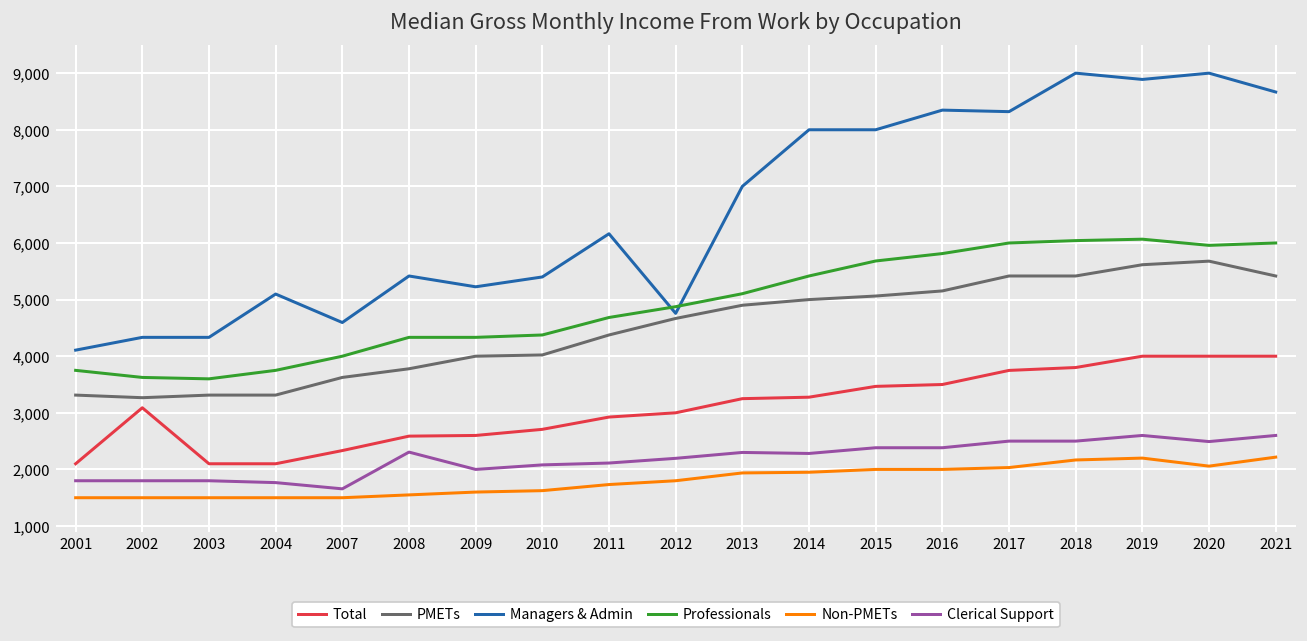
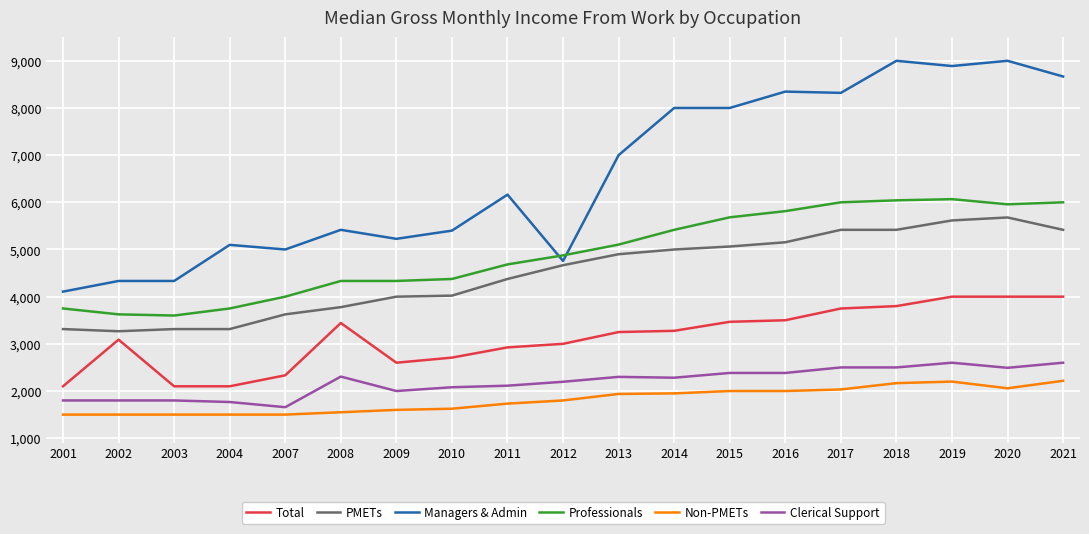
  {
    "Total": {
      "2001": "2,100",
      "2002": "3,100",
      "2003": "2,100",
      "2004": "2,100",
      "2007": "2,300",
-     "2008": "2,600",
+     "2008": "3,400",
      "2009": "2,600",
      "2010": "2,700",
      "2011": "2,900",
      "2012": "3,000",
      "2013": "3,300",
      "2014": "3,300",
      "2015": "3,500",
      "2016": "3,500",
      "2017": "3,700",
      "2018": "3,800",
      "2019": "4,000",
      "2020": "4,000",
      "2021": "4,000"
    },
    "PMETs": {
      "2001": "3,300",
      "2002": "3,300",
      "2003": "3,300",
      "2004": "3,300",
      "2007": "3,600",
      "2008": "3,800",
      "2009": "4,000",
      "2010": "4,000",
      "2011": "4,400",
      "2012": "4,700",
      "2013": "4,900",
      "2014": "5,000",
      "2015": "5,100",
      "2016": "5,200",
      "2017": "5,400",
      "2018": "5,400",
      "2019": "5,600",
      "2020": "5,700",
      "2021": "5,400"
    },
    "Managers & Admin": {
      "2001": "4,100",
      "2002": "4,300",
      "2003": "4,300",
      "2004": "5,100",
-     "2007": "4,600",
+     "2007": "5,000",
      "2008": "5,400",
      "2009": "5,200",
      "2010": "5,400",
      "2011": "6,200",
      "2012": "4,800",
      "2013": "7,000",
      "2014": "8,000",
      "2015": "8,000",
      "2016": "8,300",
      "2017": "8,300",
      "2018": "9,000",
      "2019": "8,900",
      "2020": "9,000",
      "2021": "8,700"
    },
    "Professionals": {
      "2001": "3,800",
      "2002": "3,600",
      "2003": "3,600",
      "2004": "3,800",
      "2007": "4,000",
      "2008": "4,300",
      "2009": "4,300",
      "2010": "4,400",
      "2011": "4,700",
      "2012": "4,900",
      "2013": "5,100",
      "2014": "5,400",
      "2015": "5,700",
      "2016": "5,800",
      "2017": "6,000",
      "2018": "6,000",
      "2019": "6,100",
      "2020": "6,000",
      "2021": "6,000"
    },
    "Non-PMETs": {
      "2001": "1,500",
      "2002": "1,500",
      "2003": "1,500",
      "2004": "1,500",
      "2007": "1,500",
      "2008": "1,600",
      "2009": "1,600",
      "2010": "1,600",
      "2011": "1,700",
      "2012": "1,800",
      "2013": "1,900",
      "2014": "2,000",
      "2015": "2,000",
      "2016": "2,000",
      "2017": "2,000",
      "2018": "2,200",
      "2019": "2,200",
      "2020": "2,100",
      "2021": "2,200"
    },
    "Clerical Support": {
      "2001": "1,800",
      "2002": "1,800",
      "2003": "1,800",
      "2004": "1,800",
      "2007": "1,700",
      "2008": "2,300",
      "2009": "2,000",
      "2010": "2,100",
      "2011": "2,100",
      "2012": "2,200",
      "2013": "2,300",
      "2014": "2,300",
      "2015": "2,400",
      "2016": "2,400",
      "2017": "2,500",
      "2018": "2,500",
      "2019": "2,600",
      "2020": "2,500",
      "2021": "2,600"
    }
  }
